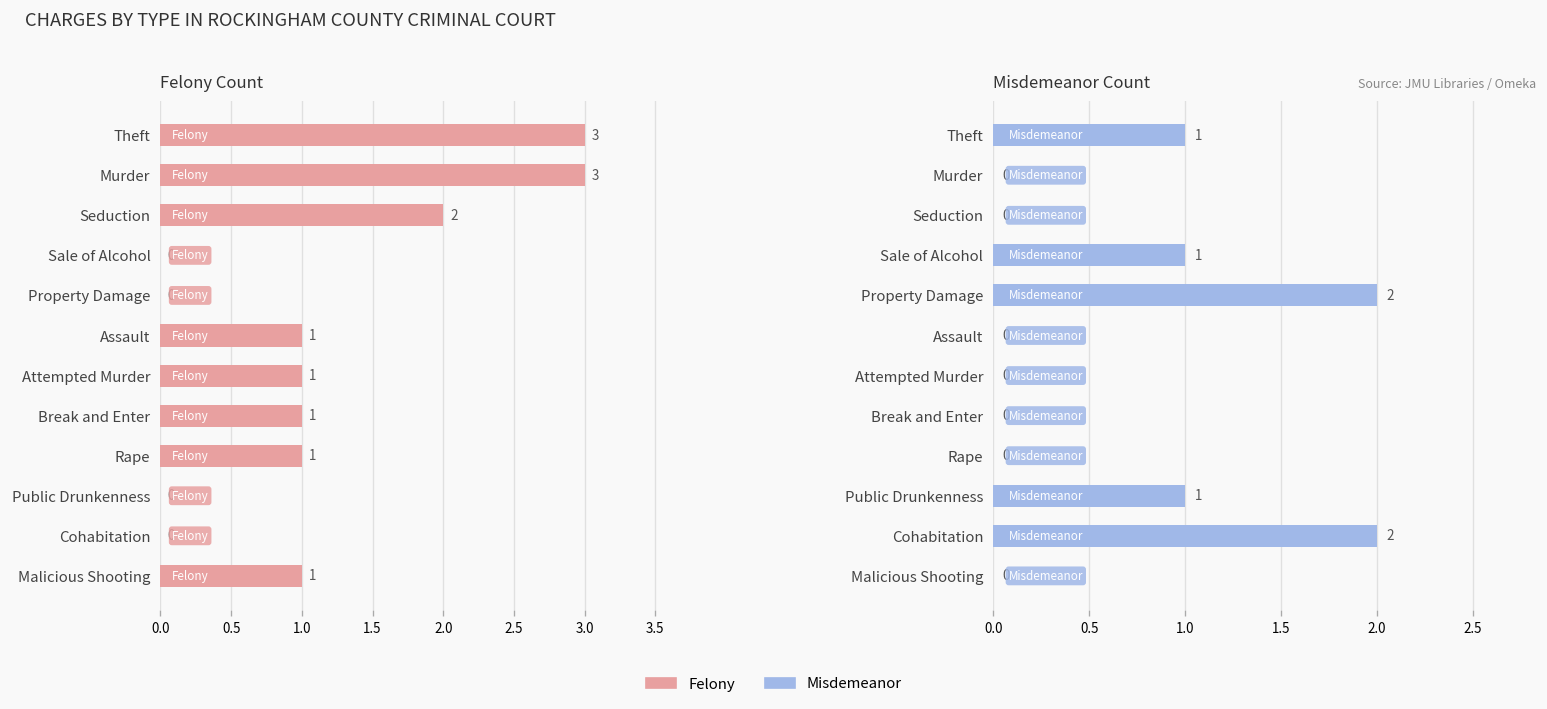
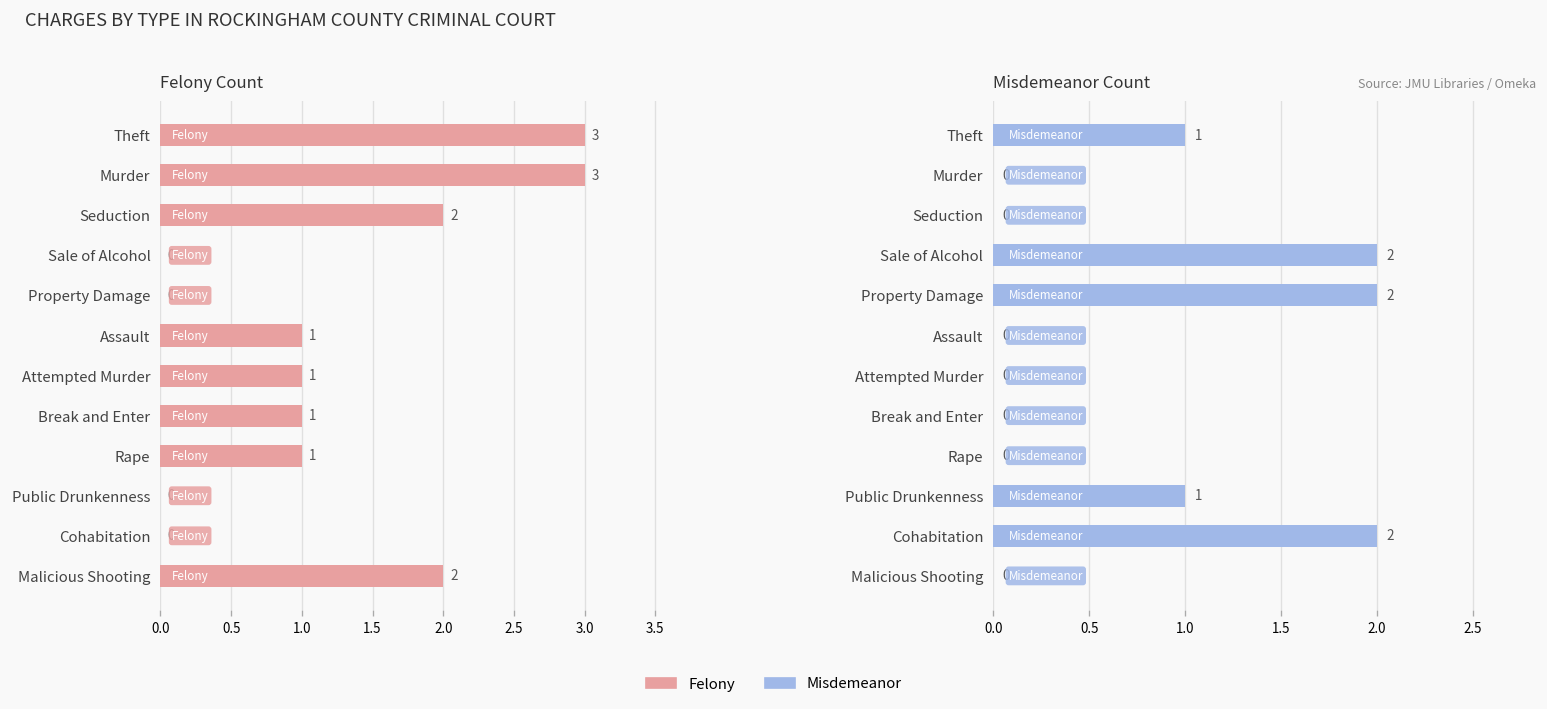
  {
    "Felony Count": {
      "Theft": 3,
      "Murder": 3,
      "Seduction": 2,
      "Assault": 1,
      "Attempted Murder": 1,
      "Break and Enter": 1,
      "Rape": 1,
-     "Malicious Shooting": 1
+     "Malicious Shooting": 2
    },
    "Misdemeanor Count": {
      "Theft": 1,
-     "Sale of Alcohol": 1,
+     "Sale of Alcohol": 2,
      "Property Damage": 2,
      "Public Drunkenness": 1,
      "Cohabitation": 2
    }
  }
